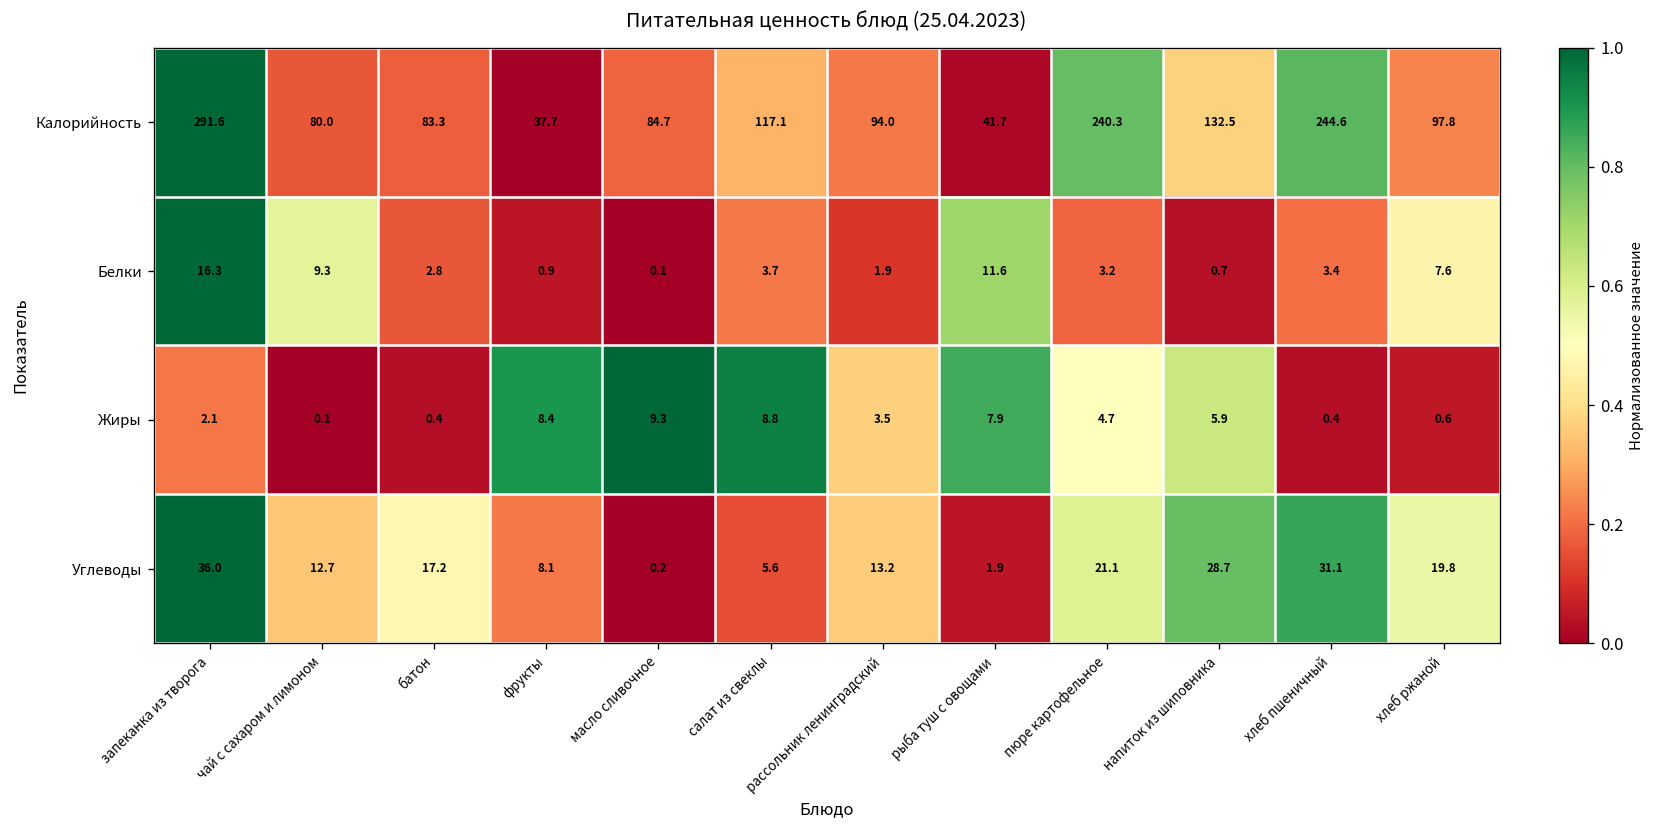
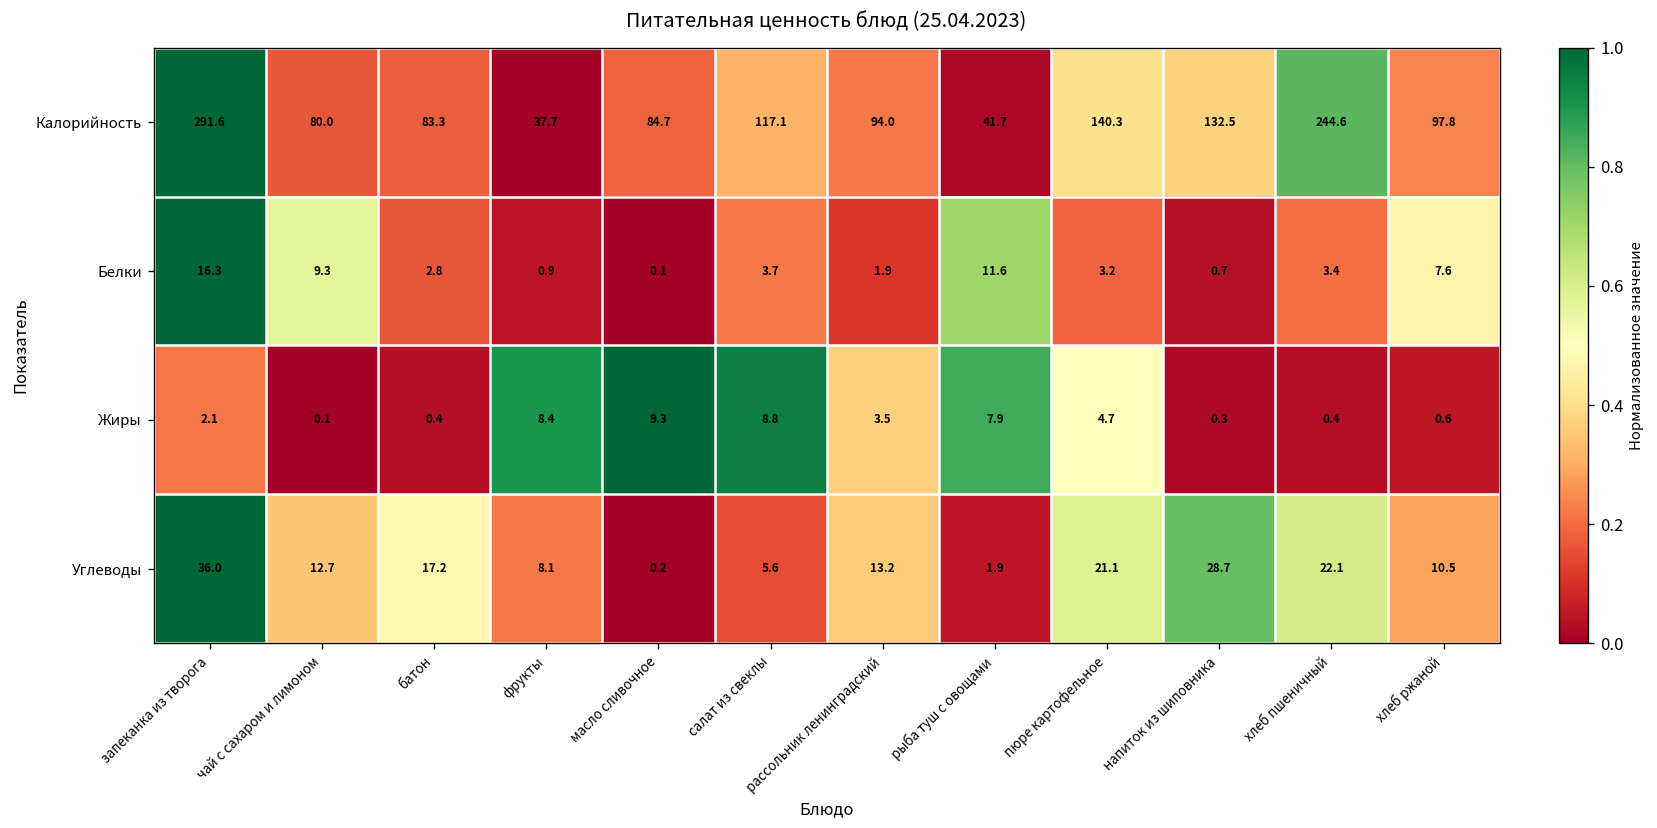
  {
    "Калорийность": {
      "запеканка из творога": 291.6,
      "чай с сахаром и лимоном": 80.0,
      "батон": 83.3,
      "фрукты": 37.7,
      "масло сливочное": 84.7,
      "салат из свеклы": 117.1,
      "рассольник ленинградский": 94.0,
      "рыба туш с овощами": 41.7,
-     "пюре картофельное": 240.3,
+     "пюре картофельное": 140.3,
      "напиток из шиповника": 132.5,
      "хлеб пшеничный": 244.6,
      "хлеб ржаной": 97.8
    },
    "Белки": {
      "запеканка из творога": 16.3,
      "чай с сахаром и лимоном": 9.3,
      "батон": 2.8,
      "фрукты": 0.9,
      "масло сливочное": 0.1,
      "салат из свеклы": 3.7,
      "рассольник ленинградский": 1.9,
      "рыба туш с овощами": 11.6,
      "пюре картофельное": 3.2,
      "напиток из шиповника": 0.7,
      "хлеб пшеничный": 3.4,
      "хлеб ржаной": 7.6
    },
    "Жиры": {
      "запеканка из творога": 2.1,
      "чай с сахаром и лимоном": 0.1,
      "батон": 0.4,
      "фрукты": 8.4,
      "масло сливочное": 9.3,
      "салат из свеклы": 8.8,
      "рассольник ленинградский": 3.5,
      "рыба туш с овощами": 7.9,
      "пюре картофельное": 4.7,
-     "напиток из шиповника": 5.9,
+     "напиток из шиповника": 0.3,
      "хлеб пшеничный": 0.4,
      "хлеб ржаной": 0.6
    },
    "Углеводы": {
      "запеканка из творога": 36.0,
      "чай с сахаром и лимоном": 12.7,
      "батон": 17.2,
      "фрукты": 8.1,
      "масло сливочное": 0.2,
      "салат из свеклы": 5.6,
      "рассольник ленинградский": 13.2,
      "рыба туш с овощами": 1.9,
      "пюре картофельное": 21.1,
      "напиток из шиповника": 28.7,
-     "хлеб пшеничный": 31.1,
-     "хлеб ржаной": 19.8
+     "хлеб пшеничный": 22.1,
+     "хлеб ржаной": 10.5
    }
  }
